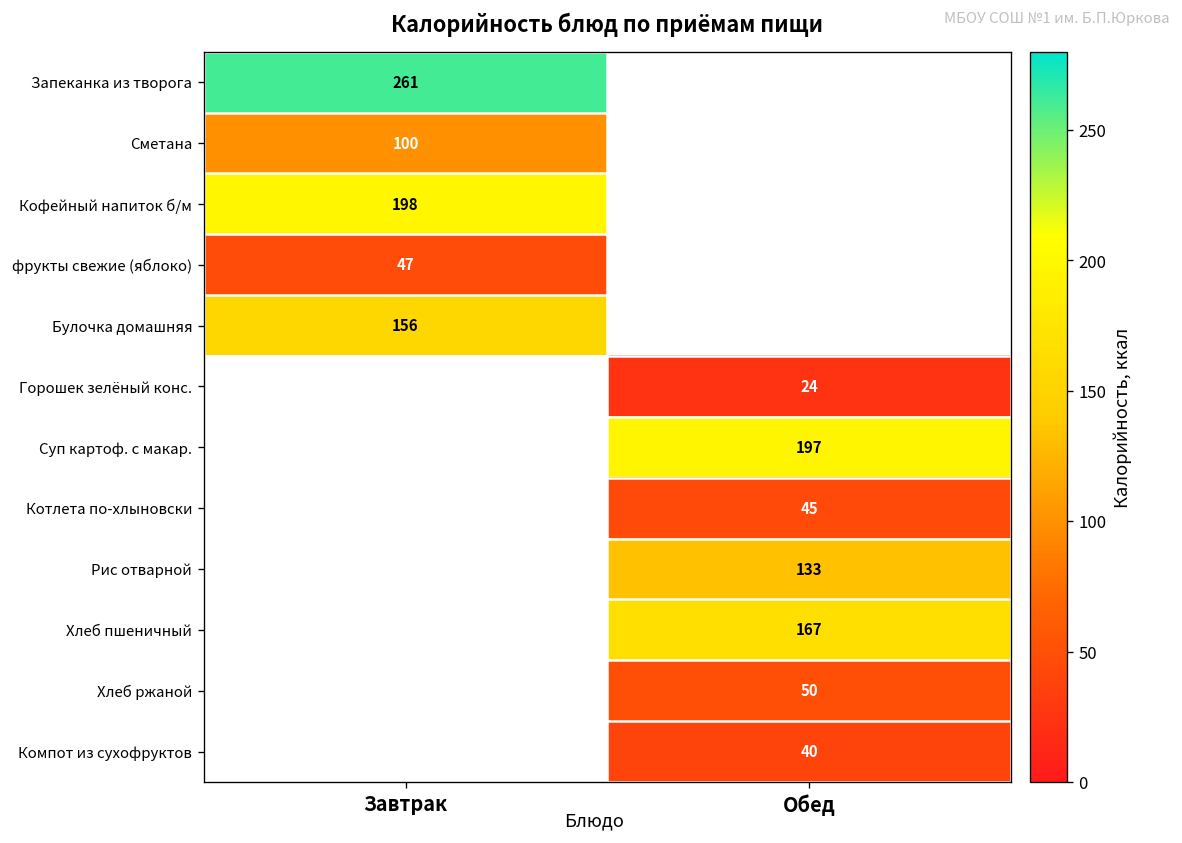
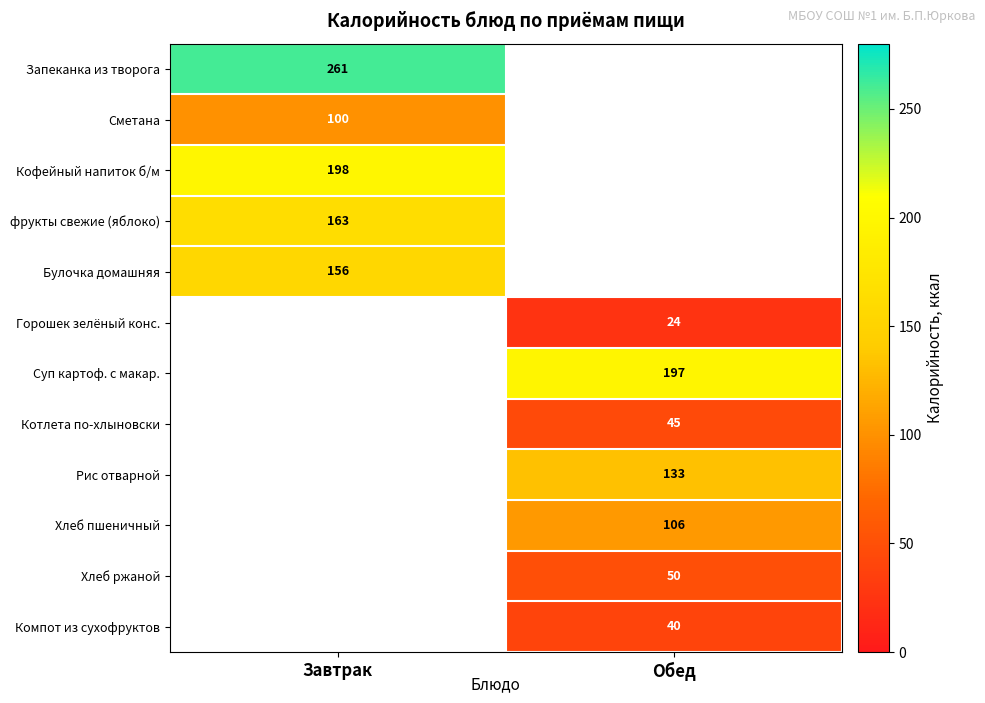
  {
    "Запеканка из творога": {
      "Завтрак": 261
    },
    "Сметана": {
      "Завтрак": 100
    },
    "Кофейный напиток б/м": {
      "Завтрак": 198
    },
    "фрукты свежие (яблоко)": {
-     "Завтрак": 47
+     "Завтрак": 163
    },
    "Булочка домашняя": {
      "Завтрак": 156
    },
    "Горошек зелёный конс.": {
      "Обед": 24
    },
    "Суп картоф. с макар.": {
      "Обед": 197
    },
    "Котлета по-хлыновски": {
      "Обед": 45
    },
    "Рис отварной": {
      "Обед": 133
    },
    "Хлеб пшеничный": {
-     "Обед": 167
+     "Обед": 106
    },
    "Хлеб ржаной": {
      "Обед": 50
    },
    "Компот из сухофруктов": {
      "Обед": 40
    }
  }
